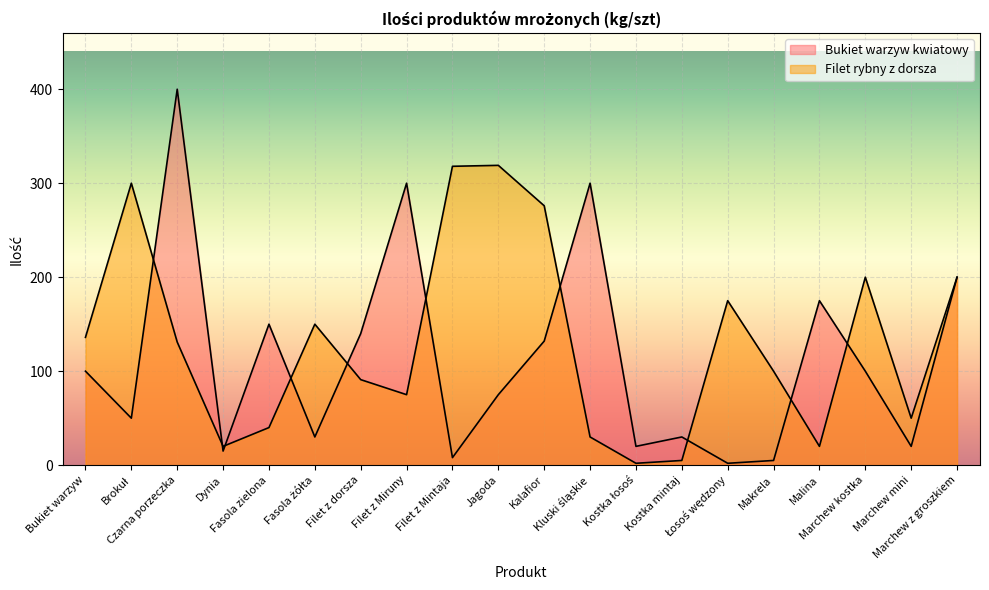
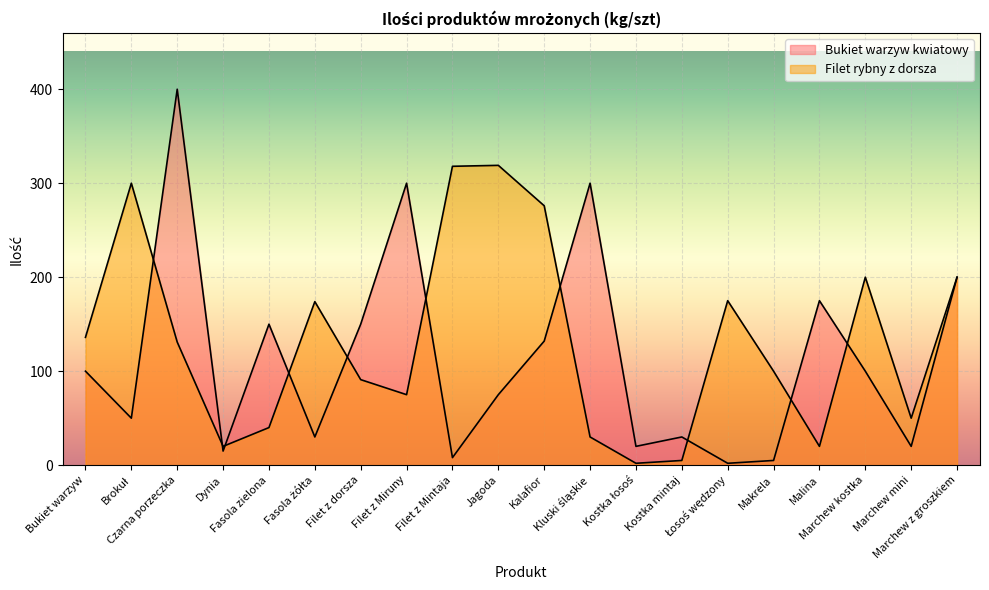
  {
    "Bukiet warzyw kwiatowy": {
      "Bukiet warzyw": 100,
      "Brokuł": 50,
      "Czarna porzeczka": 400,
      "Dynia": 20,
      "Fasola zielona": 150,
      "Fasola żółta": 30,
-     "Filet z dorsza": 140,
+     "Filet z dorsza": 150,
      "Filet z Miruny": 300,
      "Filet z Mintaja": 10,
      "Jagoda": 80,
      "Kalafior": 130,
      "Kluski śląskie": 300,
      "Kostka łosoś": 20,
      "Kostka mintaj": 30,
      "Łosoś wędzony": 0,
      "Makrela": 10,
      "Malina": 180,
      "Marchew kostka": 100,
      "Marchew mini": 20
    },
    "Filet rybny z dorsza": {
      "Bukiet warzyw": 140,
      "Brokuł": 300,
      "Czarna porzeczka": 130,
      "Dynia": 20,
      "Fasola zielona": 40,
-     "Fasola żółta": 150,
+     "Fasola żółta": 170,
      "Filet z dorsza": 90,
      "Filet z Miruny": 80,
      "Filet z Mintaja": 320,
      "Jagoda": 320,
      "Kalafior": 280,
      "Kluski śląskie": 30,
      "Kostka łosoś": 0,
      "Kostka mintaj": 10,
      "Łosoś wędzony": 180,
      "Makrela": 100,
      "Malina": 20,
      "Marchew kostka": 200,
      "Marchew mini": 50
    }
  }
